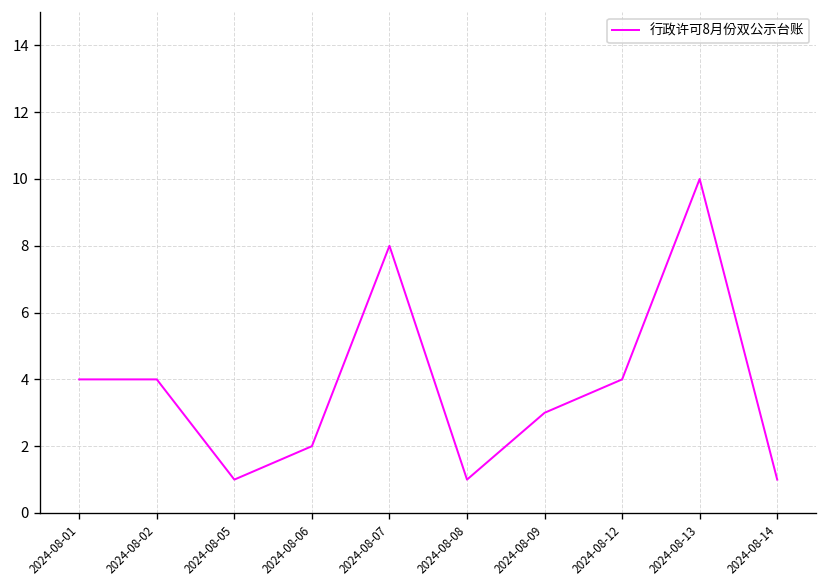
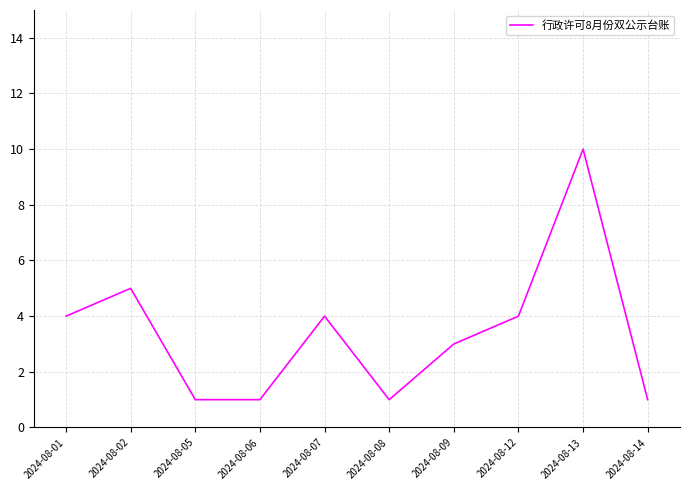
  {
    "2024-08-01": 4,
-   "2024-08-02": 4,
+   "2024-08-02": 5,
    "2024-08-05": 1,
-   "2024-08-06": 2,
-   "2024-08-07": 8,
+   "2024-08-06": 1,
+   "2024-08-07": 4,
    "2024-08-08": 1,
    "2024-08-09": 3,
    "2024-08-12": 4,
    "2024-08-13": 10,
    "2024-08-14": 1
  }
